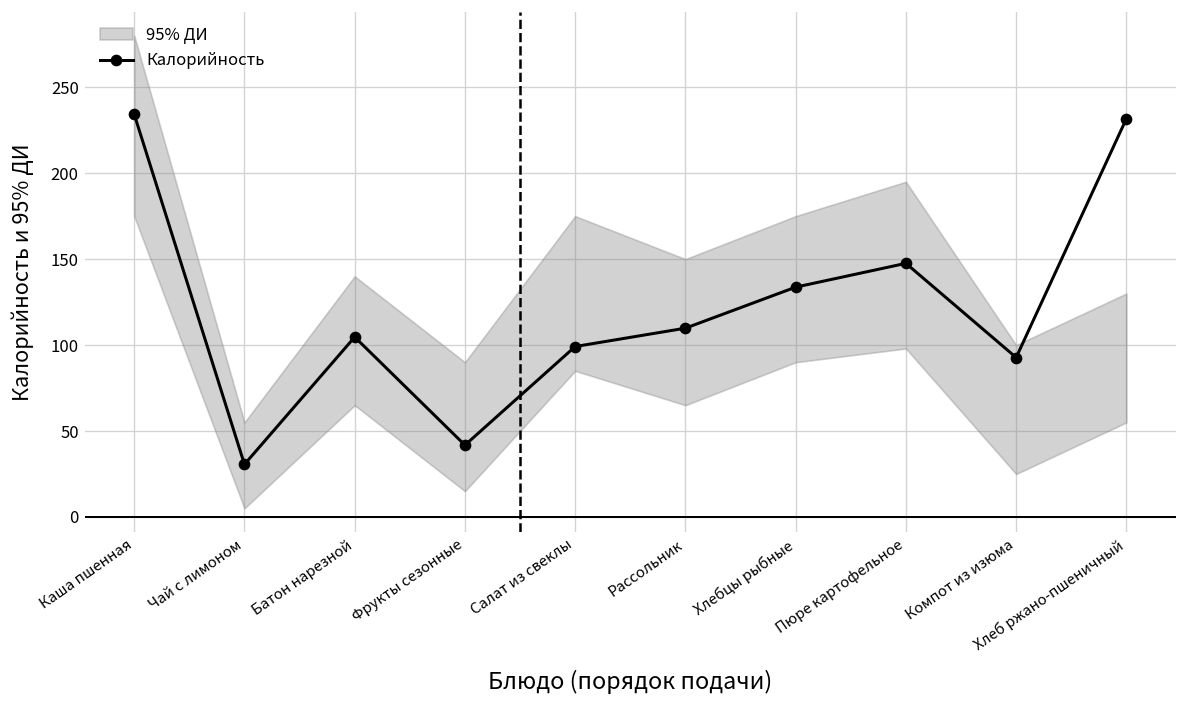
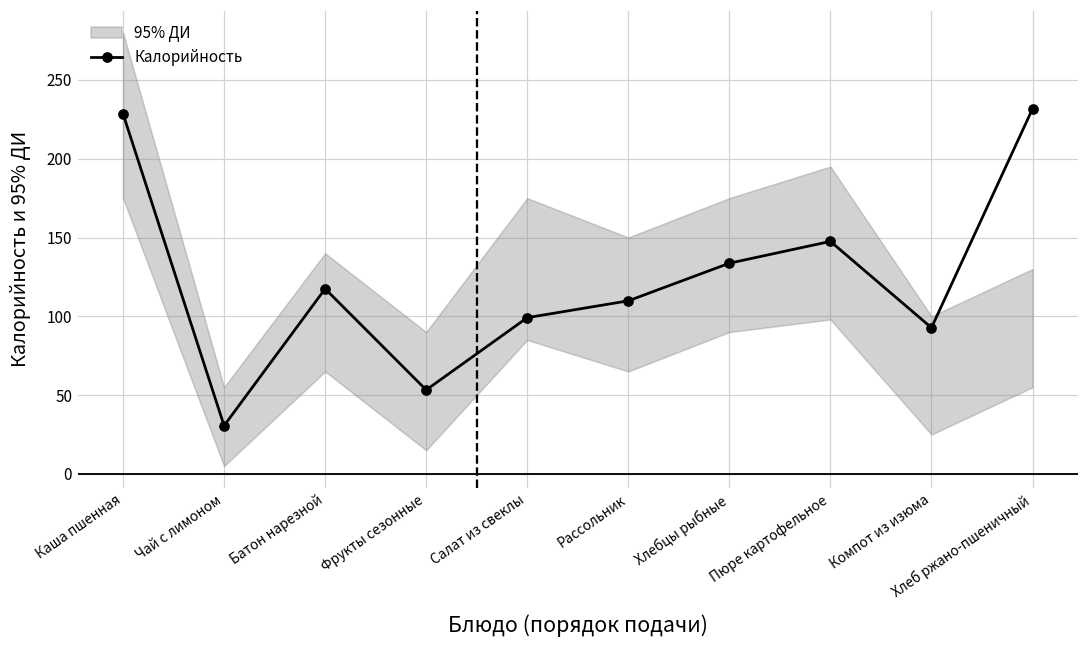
  {
    "Калорийность": {
-     "Каша пшенная": 234,
+     "Каша пшенная": 229,
      "Чай с лимоном": 31,
-     "Батон нарезной": 105,
-     "Фрукты сезонные": 42,
+     "Батон нарезной": 117,
+     "Фрукты сезонные": 53,
      "Салат из свеклы": 99,
      "Рассольник": 110,
      "Хлебцы рыбные": 134,
      "Пюре картофельное": 148,
      "Компот из изюма": 93,
      "Хлеб ржано-пшеничный": 232
    }
  }
